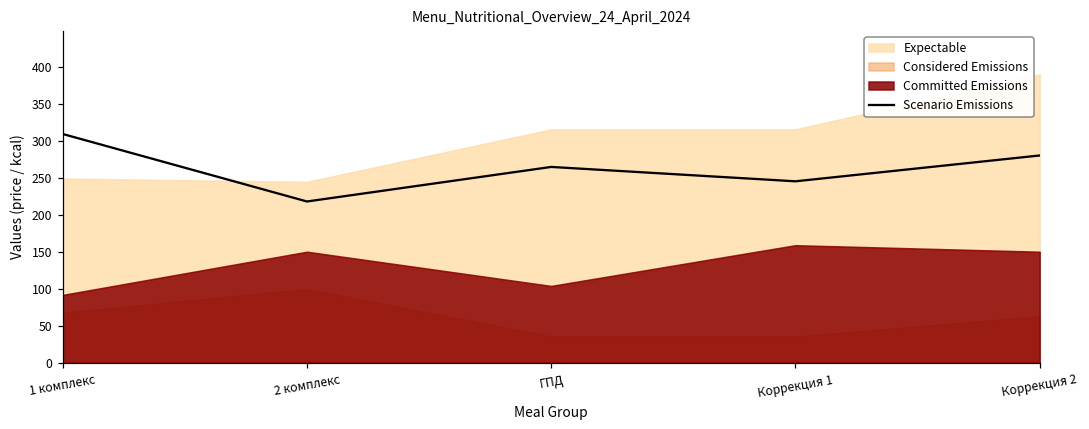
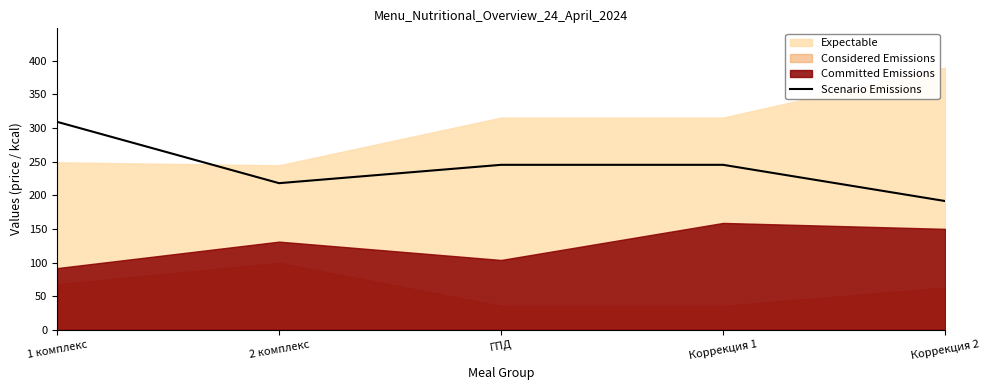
  {
    "Scenario Emissions": {
      "1 комплекс": 310,
      "2 комплекс": 220,
-     "ГПД": 260,
+     "ГПД": 250,
      "Коррекция 1": 250,
-     "Коррекция 2": 280
+     "Коррекция 2": 190
    },
    "Committed Emissions": {
      "1 комплекс": 90,
-     "2 комплекс": 150,
+     "2 комплекс": 130,
      "ГПД": 100,
      "Коррекция 1": 160,
      "Коррекция 2": 150
    }
  }
